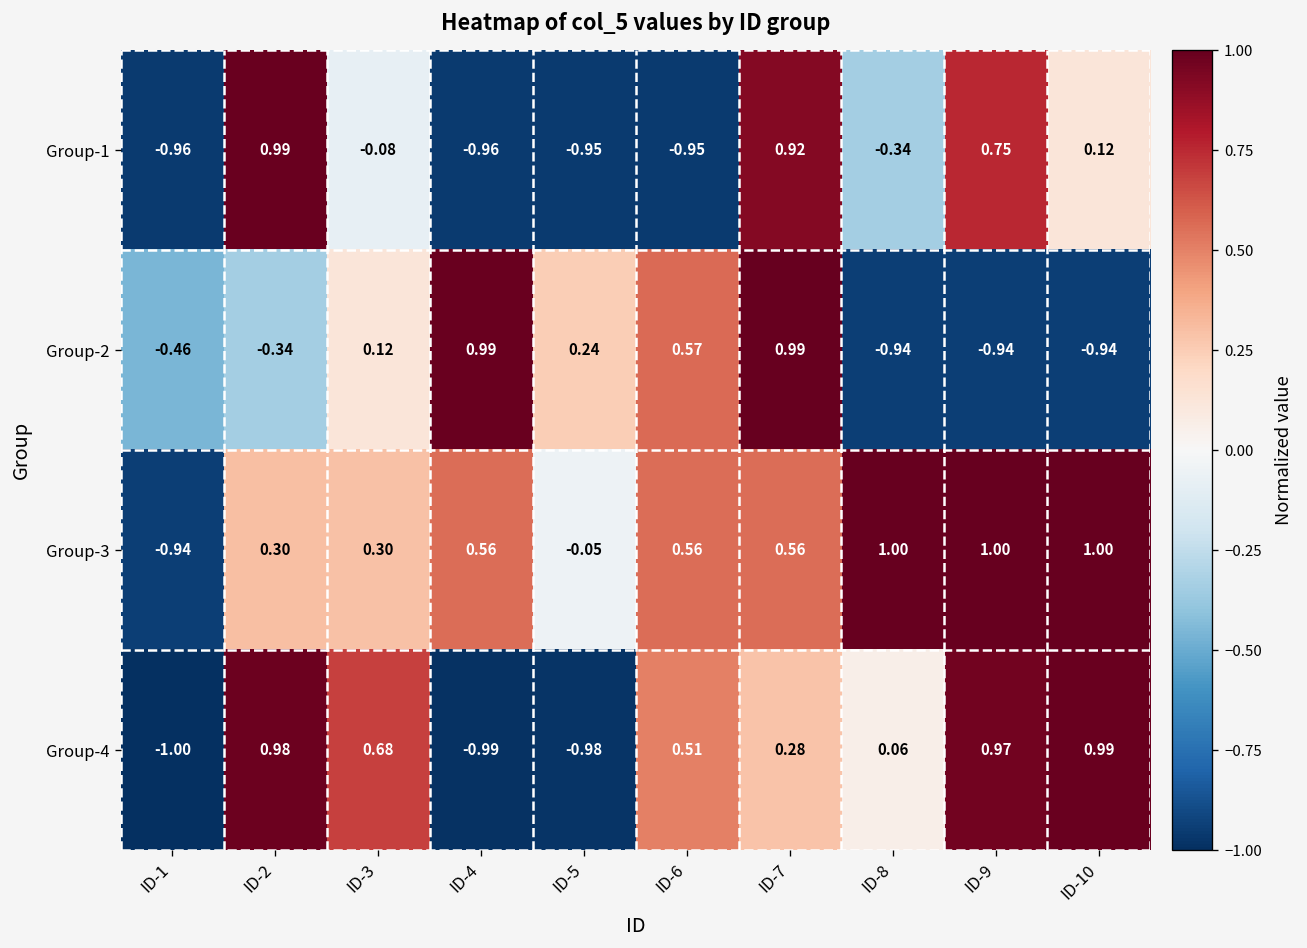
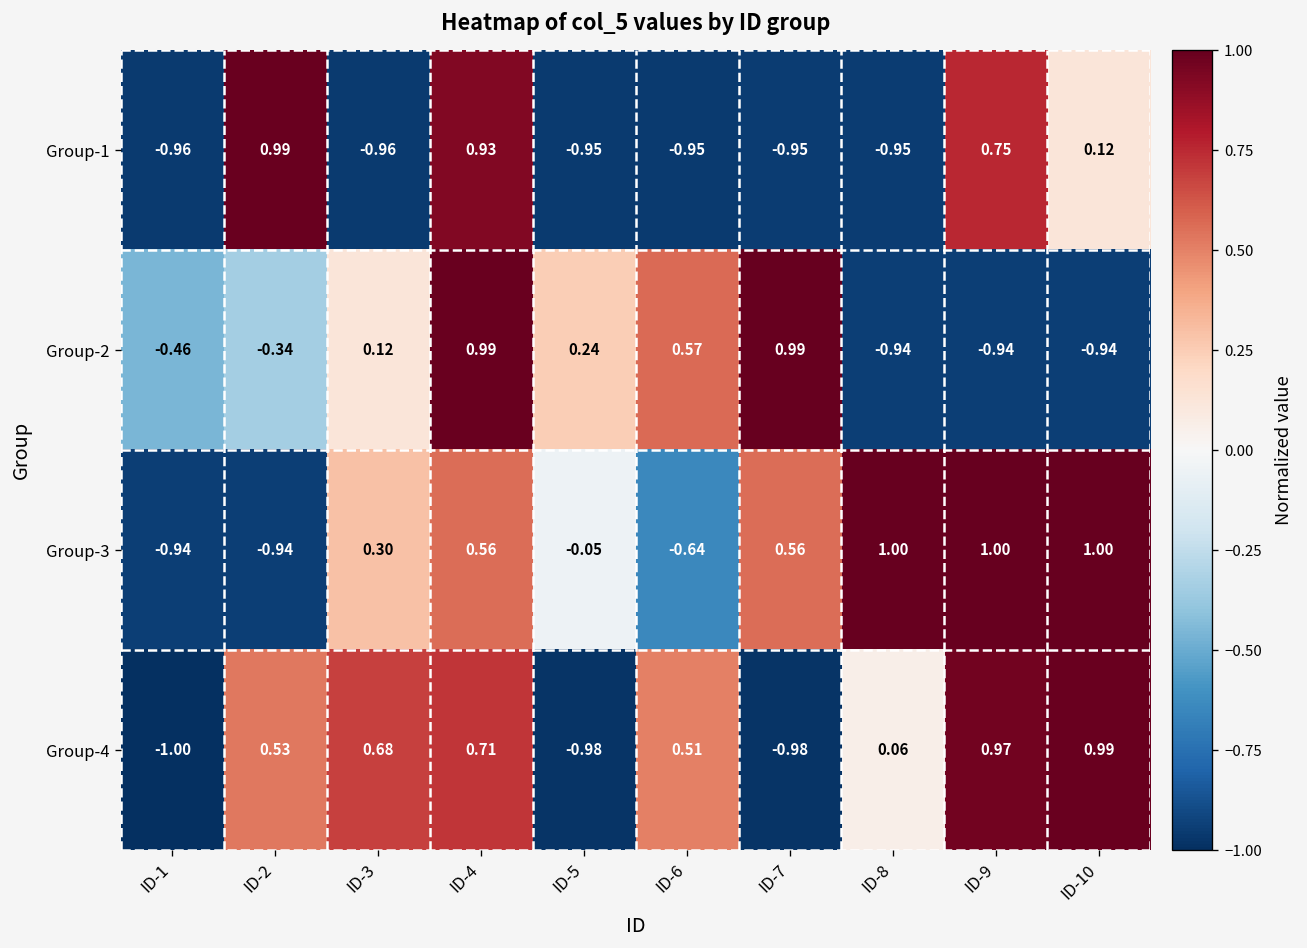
  {
    "Group-1": {
      "ID-1": -0.96,
      "ID-2": 0.99,
-     "ID-3": -0.08,
-     "ID-4": -0.96,
+     "ID-3": -0.96,
+     "ID-4": 0.93,
      "ID-5": -0.95,
      "ID-6": -0.95,
-     "ID-7": 0.92,
-     "ID-8": -0.34,
+     "ID-7": -0.95,
+     "ID-8": -0.95,
      "ID-9": 0.75,
      "ID-10": 0.12
    },
    "Group-2": {
      "ID-1": -0.46,
      "ID-2": -0.34,
      "ID-3": 0.12,
      "ID-4": 0.99,
      "ID-5": 0.24,
      "ID-6": 0.57,
      "ID-7": 0.99,
      "ID-8": -0.94,
      "ID-9": -0.94,
      "ID-10": -0.94
    },
    "Group-3": {
      "ID-1": -0.94,
-     "ID-2": 0.30,
+     "ID-2": -0.94,
      "ID-3": 0.30,
      "ID-4": 0.56,
      "ID-5": -0.05,
-     "ID-6": 0.56,
+     "ID-6": -0.64,
      "ID-7": 0.56,
      "ID-8": 1.00,
      "ID-9": 1.00,
      "ID-10": 1.00
    },
    "Group-4": {
      "ID-1": -1.00,
-     "ID-2": 0.98,
+     "ID-2": 0.53,
      "ID-3": 0.68,
-     "ID-4": -0.99,
+     "ID-4": 0.71,
      "ID-5": -0.98,
      "ID-6": 0.51,
-     "ID-7": 0.28,
+     "ID-7": -0.98,
      "ID-8": 0.06,
      "ID-9": 0.97,
      "ID-10": 0.99
    }
  }
